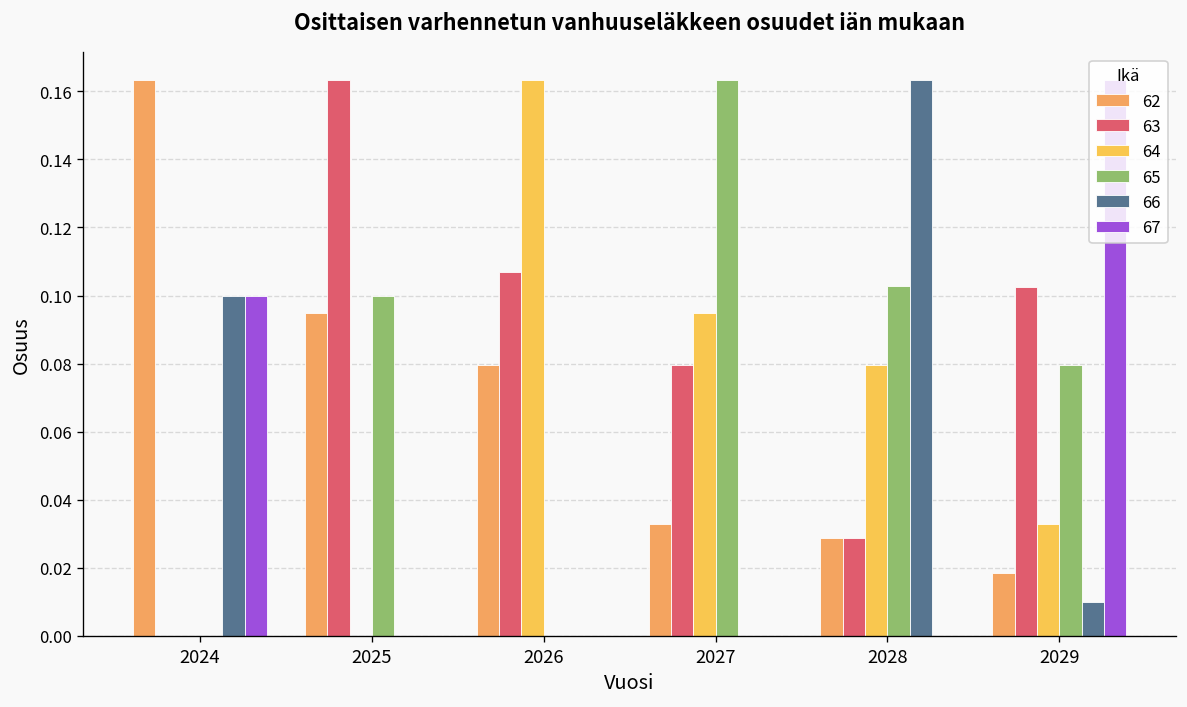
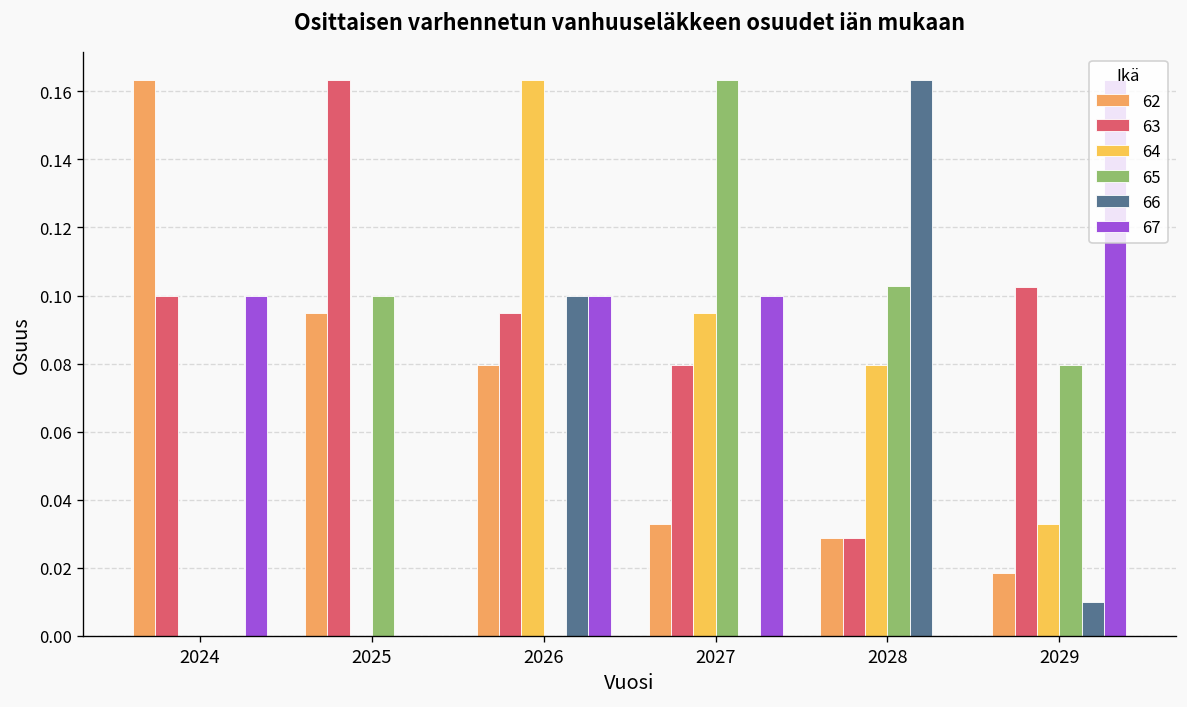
  {
    "63": {
-     "2024": 0.0,
+     "2024": 0.1,
      "2025": 0.163,
-     "2026": 0.107,
+     "2026": 0.095,
      "2027": 0.080,
      "2028": 0.029,
      "2029": 0.103
    },
    "65": {
      "2024": 0.000,
      "2025": 0.100,
      "2026": 0.000,
      "2027": 0.163,
      "2028": 0.103,
      "2029": 0.080
    },
    "66": {
-     "2024": 0.1,
+     "2024": 0.0,
      "2025": 0.0,
-     "2026": 0.0,
+     "2026": 0.1,
      "2027": 0.0,
      "2028": 0.163,
      "2029": 0.010
    },
    "67": {
      "2024": 0.1,
      "2025": 0.0,
-     "2026": 0.0,
-     "2027": 0.0,
+     "2026": 0.1,
+     "2027": 0.1,
      "2028": 0.0
    }
  }
